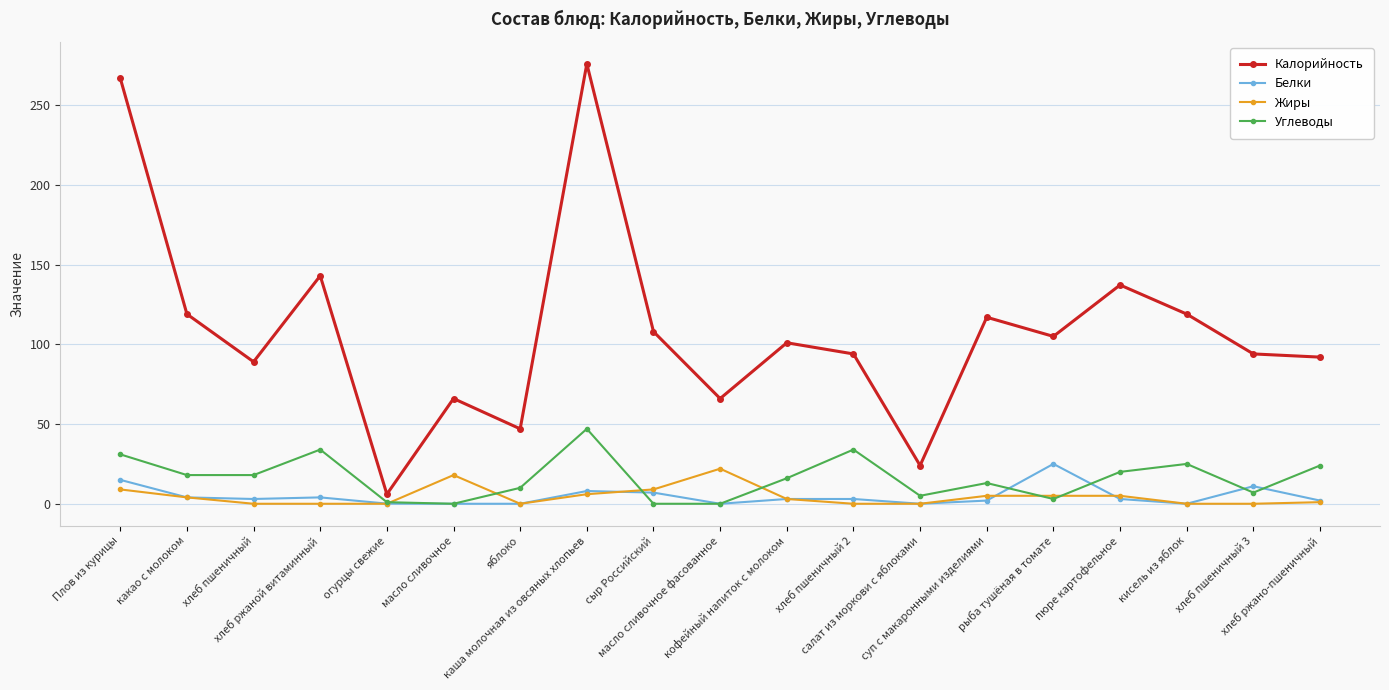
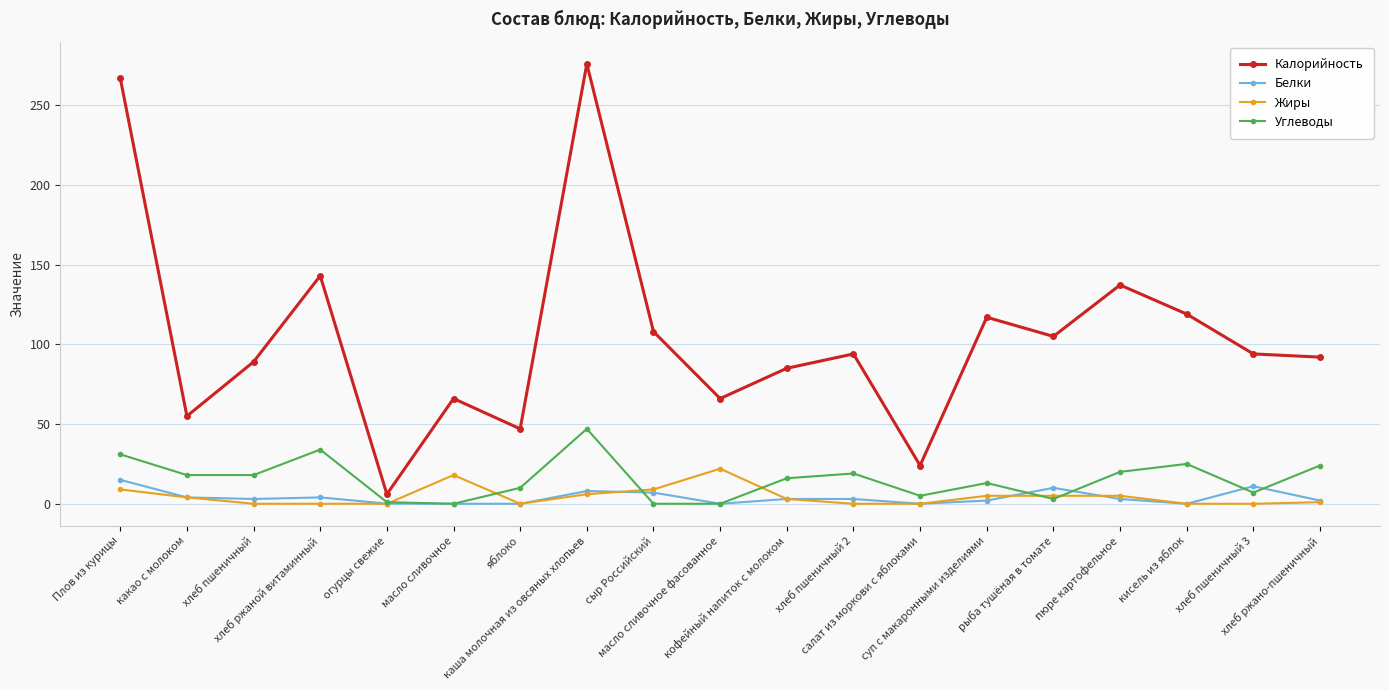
  {
    "Калорийность": {
      "Плов из курицы": 267,
-     "какао с молоком": 119,
+     "какао с молоком": 55,
      "хлеб пшеничный": 89,
      "хлеб ржаной витаминный": 143,
      "огурцы свежие": 6,
      "масло сливочное": 66,
      "яблоко": 47,
      "каша молочная из овсяных хлопьев": 276,
      "сыр Российский": 108,
      "масло сливочное фасованное": 66,
-     "кофейный напиток с молоком": 101,
+     "кофейный напиток с молоком": 85,
      "хлеб пшеничный 2": 94,
      "салат из моркови с яблоками": 24,
      "суп с макаронными изделиями": 117,
      "рыба тушёная в томате": 105,
      "пюре картофельное": 137,
      "кисель из яблок": 119,
      "хлеб пшеничный 3": 94,
      "хлеб ржано-пшеничный": 92
    },
    "Белки": {
      "Плов из курицы": 15,
      "хлеб пшеничный": 3,
      "хлеб ржаной витаминный": 4,
      "каша молочная из овсяных хлопьев": 8,
      "сыр Российский": 7,
      "хлеб пшеничный 2": 3,
      "суп с макаронными изделиями": 2,
-     "рыба тушёная в томате": 25,
+     "рыба тушёная в томате": 10,
      "пюре картофельное": 3,
      "хлеб пшеничный 3": 11
    },
    "Жиры": {
      "Плов из курицы": 9,
      "хлеб пшеничный": 0,
      "хлеб ржаной витаминный": 0,
      "масло сливочное": 18,
      "каша молочная из овсяных хлопьев": 6,
      "сыр Российский": 9,
      "масло сливочное фасованное": 22,
      "хлеб пшеничный 2": 0,
      "суп с макаронными изделиями": 5,
      "рыба тушёная в томате": 5,
      "пюре картофельное": 5,
      "хлеб пшеничный 3": 0
    },
    "Углеводы": {
      "Плов из курицы": 31,
      "какао с молоком": 18,
      "хлеб пшеничный": 18,
      "хлеб ржаной витаминный": 34,
      "яблоко": 10,
      "каша молочная из овсяных хлопьев": 47,
      "сыр Российский": 0,
      "кофейный напиток с молоком": 16,
-     "хлеб пшеничный 2": 34,
+     "хлеб пшеничный 2": 19,
      "салат из моркови с яблоками": 5,
      "суп с макаронными изделиями": 13,
      "рыба тушёная в томате": 3,
      "пюре картофельное": 20,
      "кисель из яблок": 25,
      "хлеб пшеничный 3": 7,
      "хлеб ржано-пшеничный": 24
    }
  }
